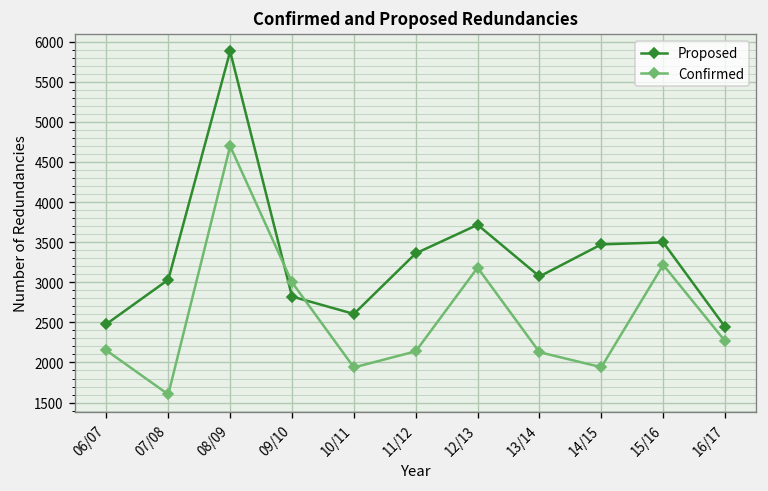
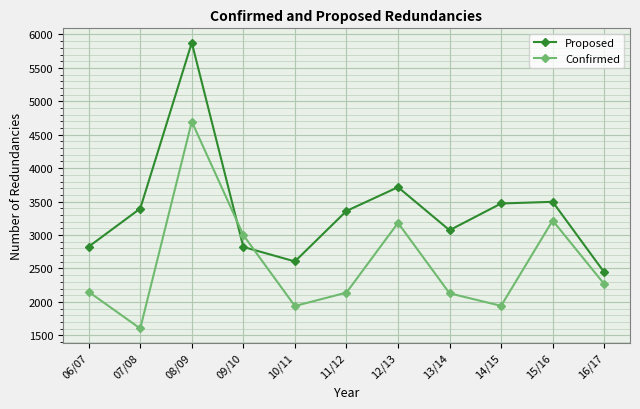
  {
    "Proposed": {
-     "06/07": 2500,
-     "07/08": 3000,
+     "06/07": 2800,
+     "07/08": 3400,
      "08/09": 5900,
      "09/10": 2800,
      "10/11": 2600,
      "11/12": 3400,
      "12/13": 3700,
      "13/14": 3100,
      "14/15": 3500,
      "15/16": 3500,
      "16/17": 2400
    },
    "Confirmed": {
      "06/07": 2200,
      "07/08": 1600,
      "08/09": 4700,
      "09/10": 3000,
      "10/11": 1900,
      "11/12": 2100,
      "12/13": 3200,
      "13/14": 2100,
      "14/15": 1900,
      "15/16": 3200,
      "16/17": 2300
    }
  }
